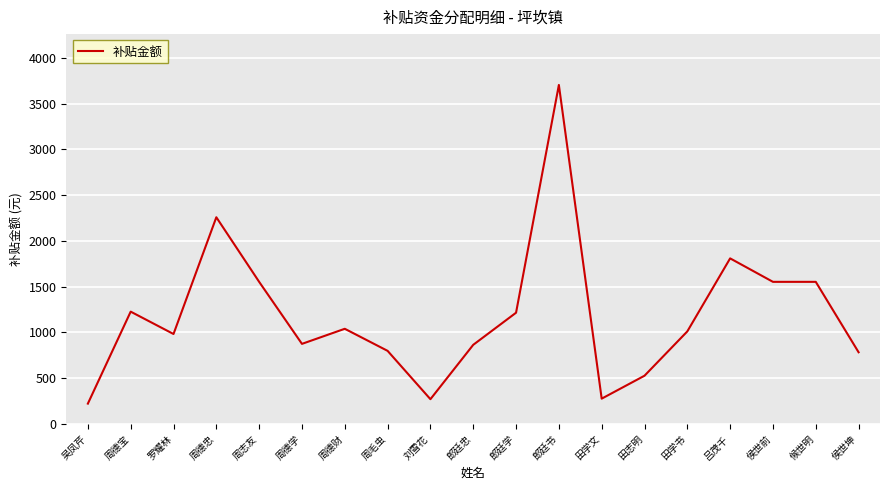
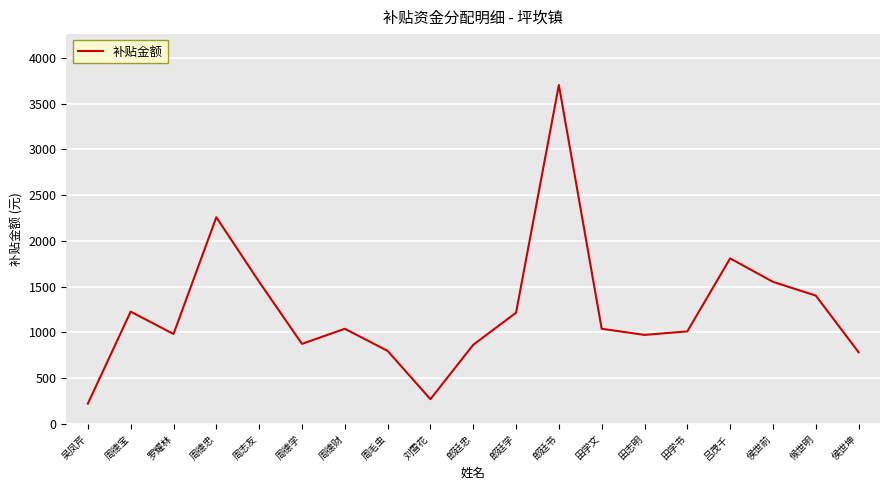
  {
    "吴凤芹": 200,
    "周德宝": 1200,
    "罗耀林": 1000,
    "周德忠": 2300,
    "周志友": 1600,
    "周德学": 900,
    "周德财": 1000,
    "周毛虫": 800,
    "刘雪花": 300,
    "郎廷忠": 900,
    "郎廷学": 1200,
    "郎廷书": 3700,
-   "田学文": 300,
-   "田志明": 500,
+   "田学文": 1000,
+   "田志明": 1000,
    "田学书": 1000,
    "吕茂千": 1800,
    "侯世前": 1600,
-   "候世明": 1600,
+   "候世明": 1400,
    "侯世坤": 800
  }
